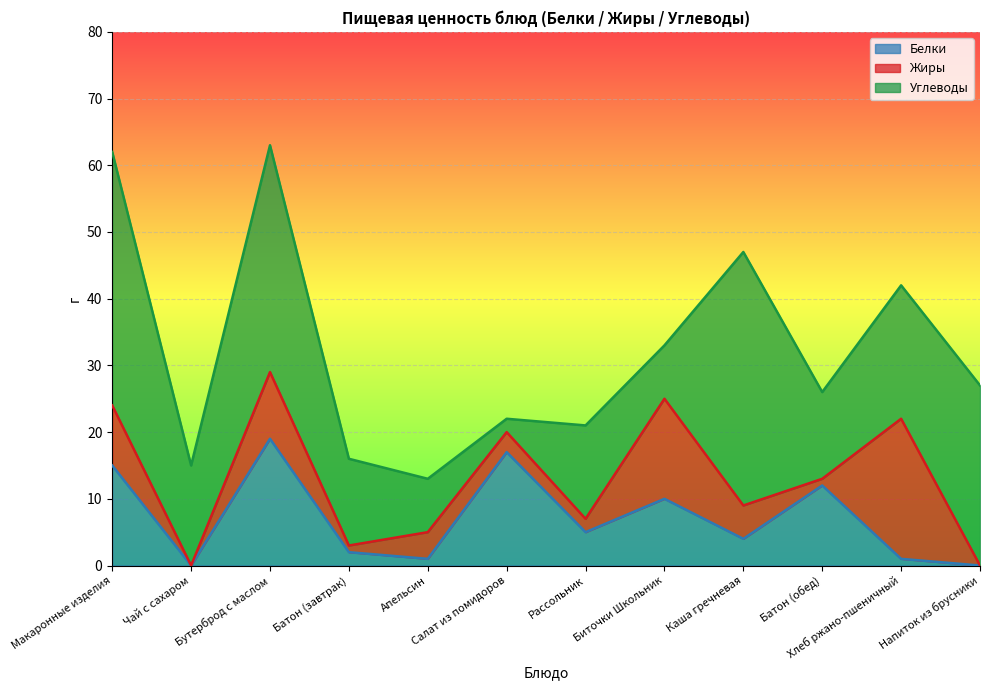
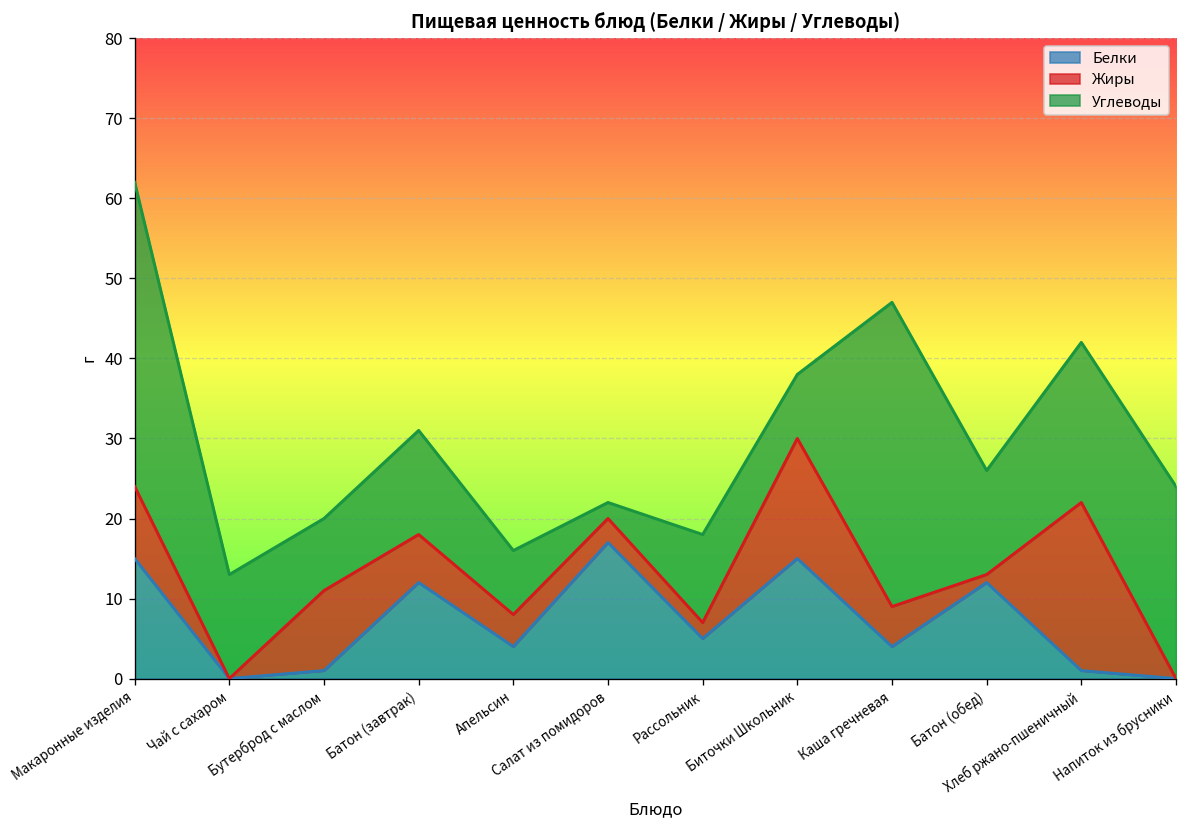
  {
    "Белки": {
      "Макаронные изделия": 15,
-     "Бутерброд с маслом": 19,
-     "Батон (завтрак)": 2,
-     "Апельсин": 1,
+     "Бутерброд с маслом": 1,
+     "Батон (завтрак)": 12,
+     "Апельсин": 4,
      "Салат из помидоров": 17,
      "Рассольник": 5,
-     "Биточки Школьник": 10,
+     "Биточки Школьник": 15,
      "Каша гречневая": 4,
      "Батон (обед)": 12,
      "Хлеб ржано-пшеничный": 1
    },
    "Жиры": {
      "Макаронные изделия": 9,
      "Бутерброд с маслом": 10,
-     "Батон (завтрак)": 1,
+     "Батон (завтрак)": 6,
      "Апельсин": 4,
      "Салат из помидоров": 3,
      "Рассольник": 2,
      "Биточки Школьник": 15,
      "Каша гречневая": 5,
      "Батон (обед)": 1,
      "Хлеб ржано-пшеничный": 21
    },
    "Углеводы": {
      "Макаронные изделия": 38,
-     "Чай с сахаром": 15,
-     "Бутерброд с маслом": 34,
+     "Чай с сахаром": 13,
+     "Бутерброд с маслом": 9,
      "Батон (завтрак)": 13,
      "Апельсин": 8,
      "Салат из помидоров": 2,
-     "Рассольник": 14,
+     "Рассольник": 11,
      "Биточки Школьник": 8,
      "Каша гречневая": 38,
      "Батон (обед)": 13,
      "Хлеб ржано-пшеничный": 20,
-     "Напиток из брусники": 27
+     "Напиток из брусники": 24
    }
  }
